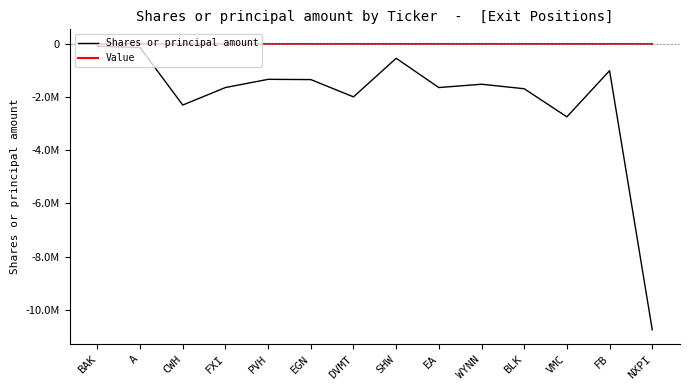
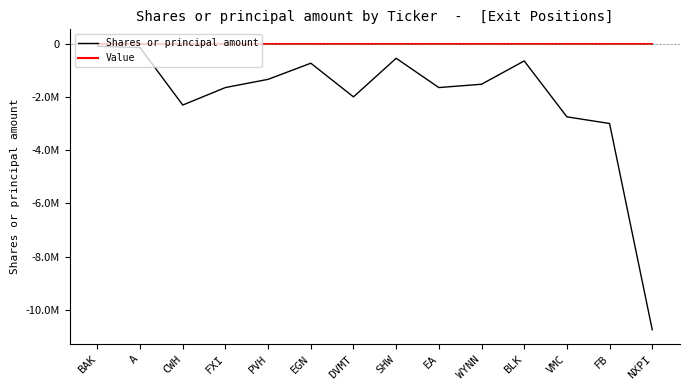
  {
    "Shares or principal amount": {
      "CWH": -2300000,
      "FXI": -1600000,
      "PVH": -1300000,
-     "EGN": -1400000,
+     "EGN": -700000,
      "DVMT": -2000000,
      "SHW": -600000,
      "EA": -1700000,
      "WYNN": -1500000,
-     "BLK": -1700000,
+     "BLK": -700000,
      "VMC": -2800000,
-     "FB": -1000000,
+     "FB": -3000000,
      "NXPI": -10800000
    },
    "Value": {
      "PVH": 0,
      "EGN": 0,
      "DVMT": 0,
      "SHW": 0,
      "EA": 0,
      "WYNN": 0,
      "BLK": 0,
      "VMC": 0,
      "FB": 0,
      "NXPI": 0
    }
  }
